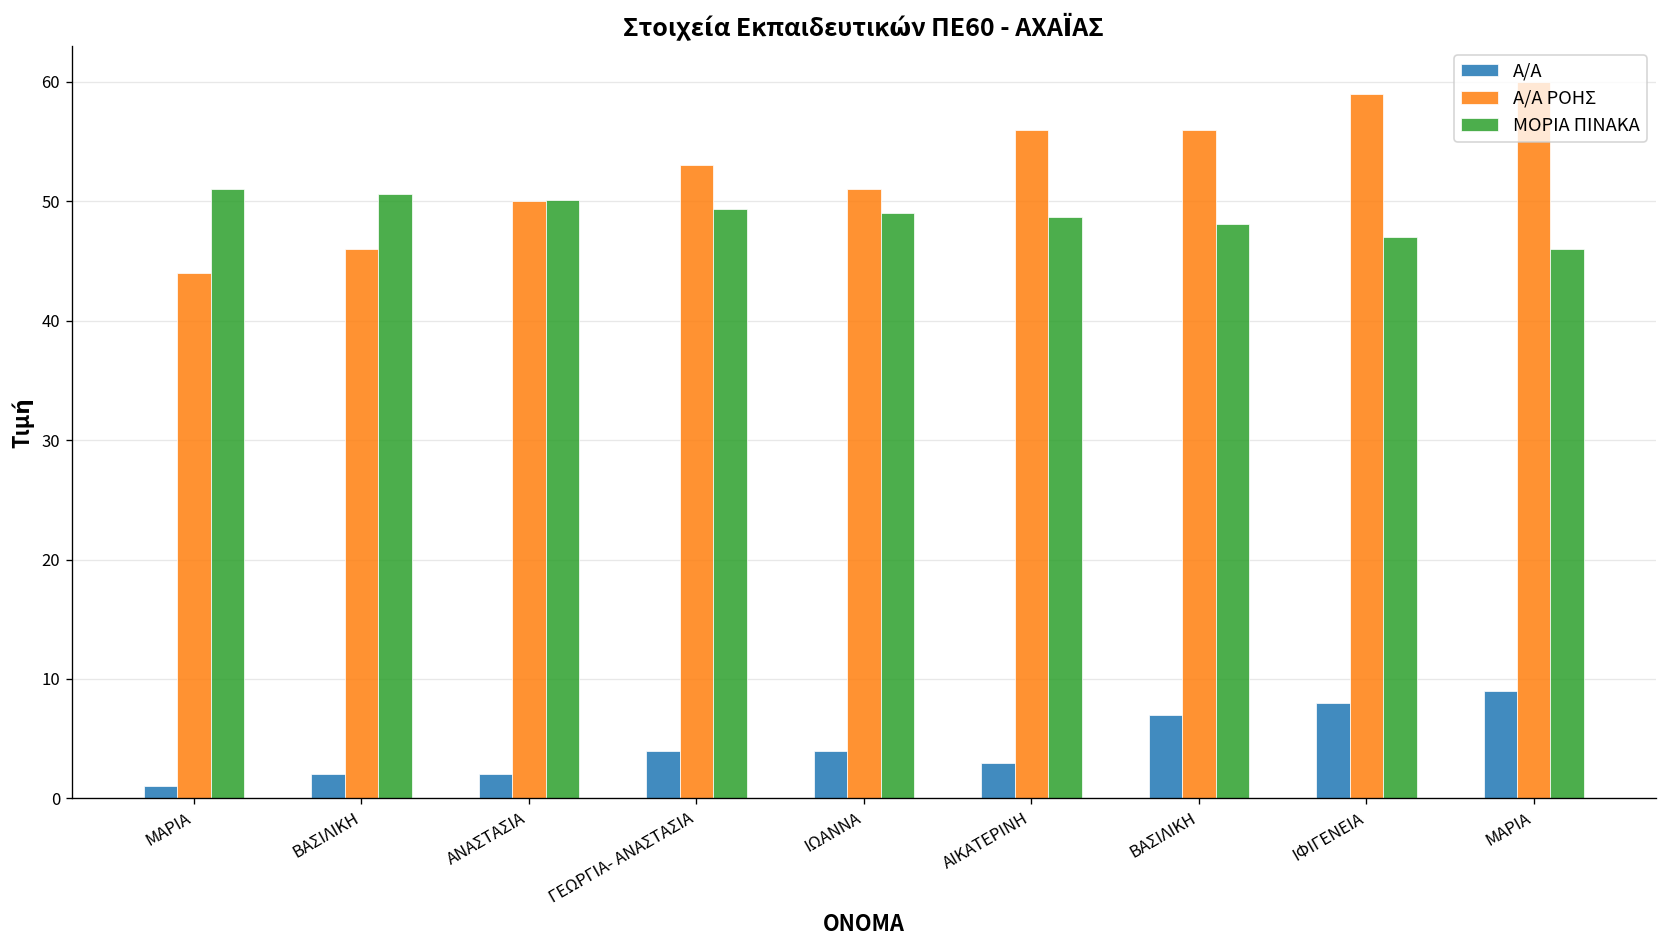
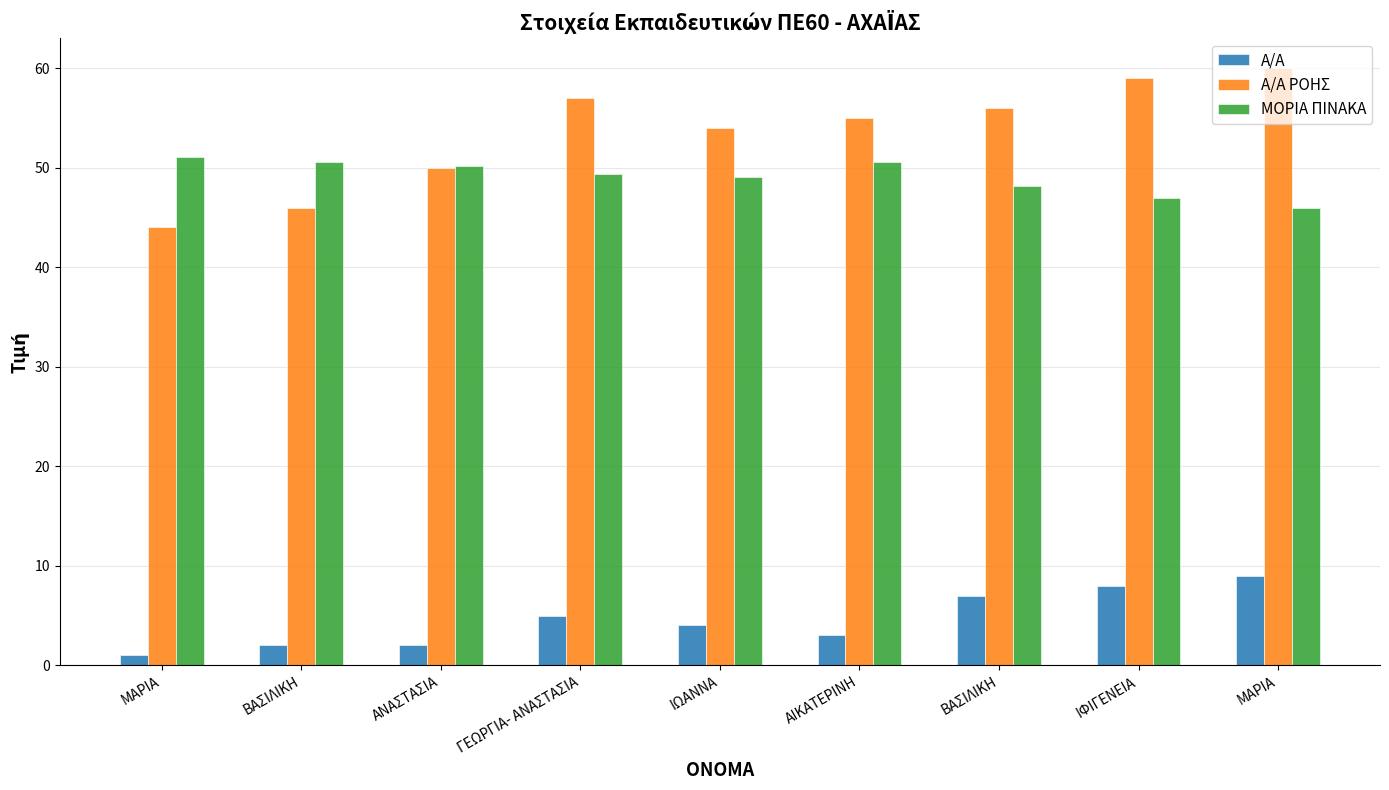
  {
    "Α/Α": {
      "ΑΝΑΣΤΑΣΙΑ": 2,
-     "ΓΕΩΡΓΙΑ- ΑΝΑΣΤΑΣΙΑ": 4,
+     "ΓΕΩΡΓΙΑ- ΑΝΑΣΤΑΣΙΑ": 5,
      "ΙΩΑΝΝΑ": 4,
      "ΑΙΚΑΤΕΡΙΝΗ": 3,
      "ΙΦΙΓΕΝΕΙΑ": 8
    },
    "Α/Α ΡΟΗΣ": {
      "ΑΝΑΣΤΑΣΙΑ": 50,
-     "ΓΕΩΡΓΙΑ- ΑΝΑΣΤΑΣΙΑ": 53,
-     "ΙΩΑΝΝΑ": 51,
-     "ΑΙΚΑΤΕΡΙΝΗ": 56,
+     "ΓΕΩΡΓΙΑ- ΑΝΑΣΤΑΣΙΑ": 57,
+     "ΙΩΑΝΝΑ": 54,
+     "ΑΙΚΑΤΕΡΙΝΗ": 55,
      "ΙΦΙΓΕΝΕΙΑ": 59
    },
    "ΜΟΡΙΑ ΠΙΝΑΚΑ": {
      "ΑΝΑΣΤΑΣΙΑ": 50,
      "ΓΕΩΡΓΙΑ- ΑΝΑΣΤΑΣΙΑ": 49,
      "ΙΩΑΝΝΑ": 49,
-     "ΑΙΚΑΤΕΡΙΝΗ": 49,
+     "ΑΙΚΑΤΕΡΙΝΗ": 51,
      "ΙΦΙΓΕΝΕΙΑ": 47
    }
  }
